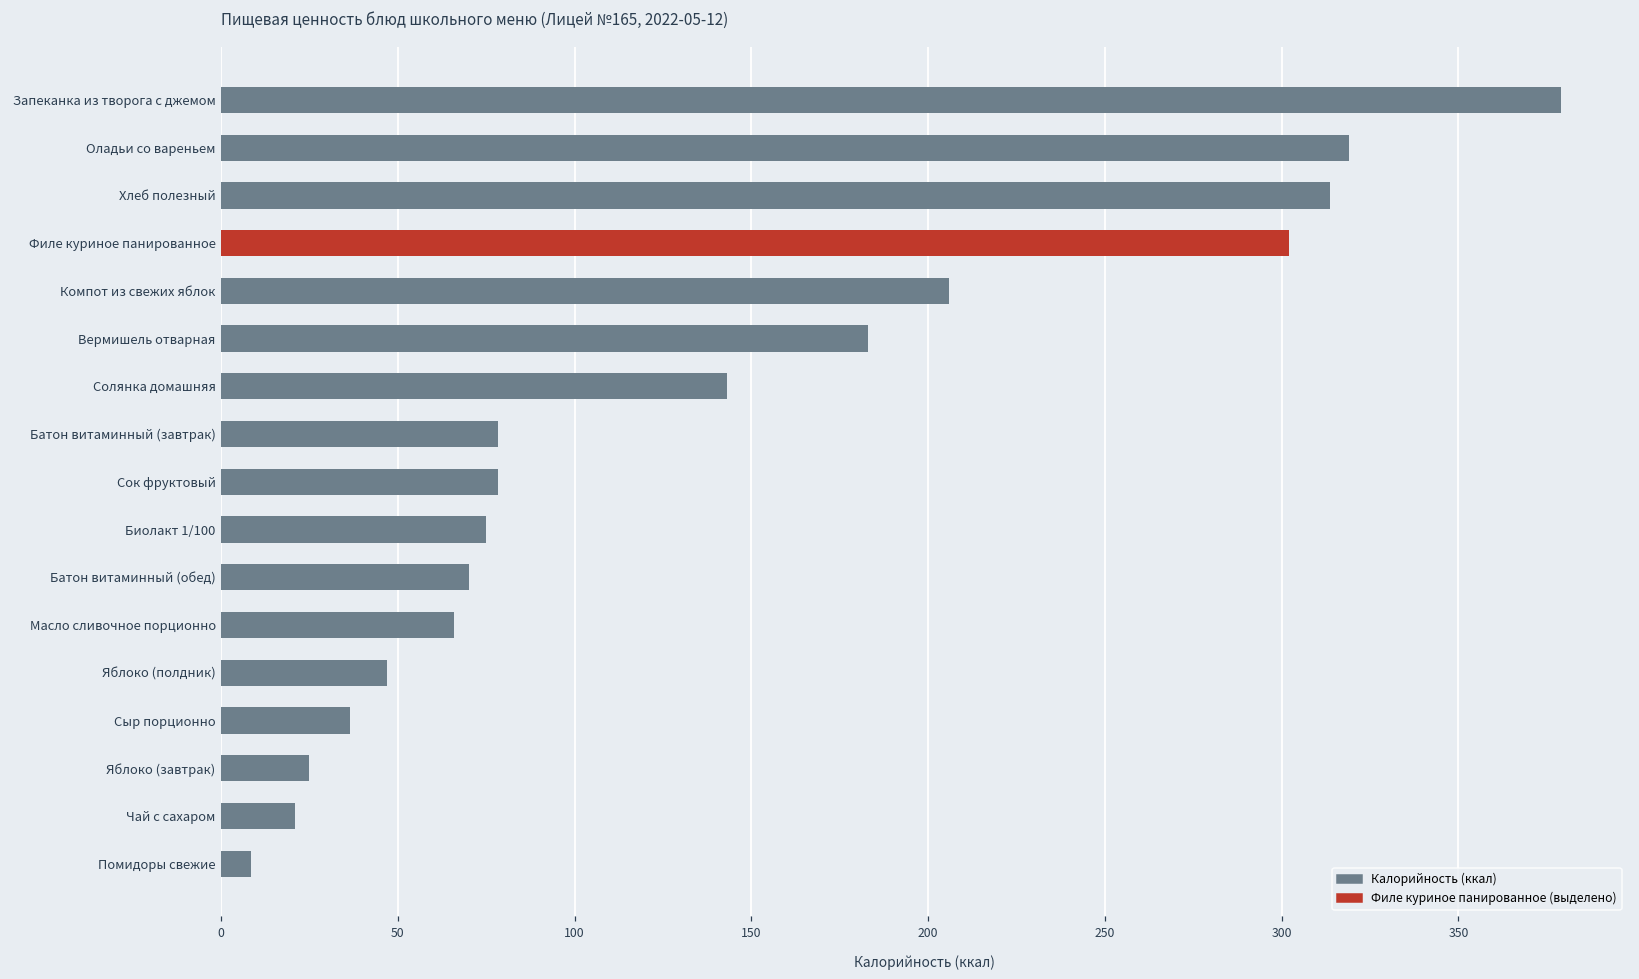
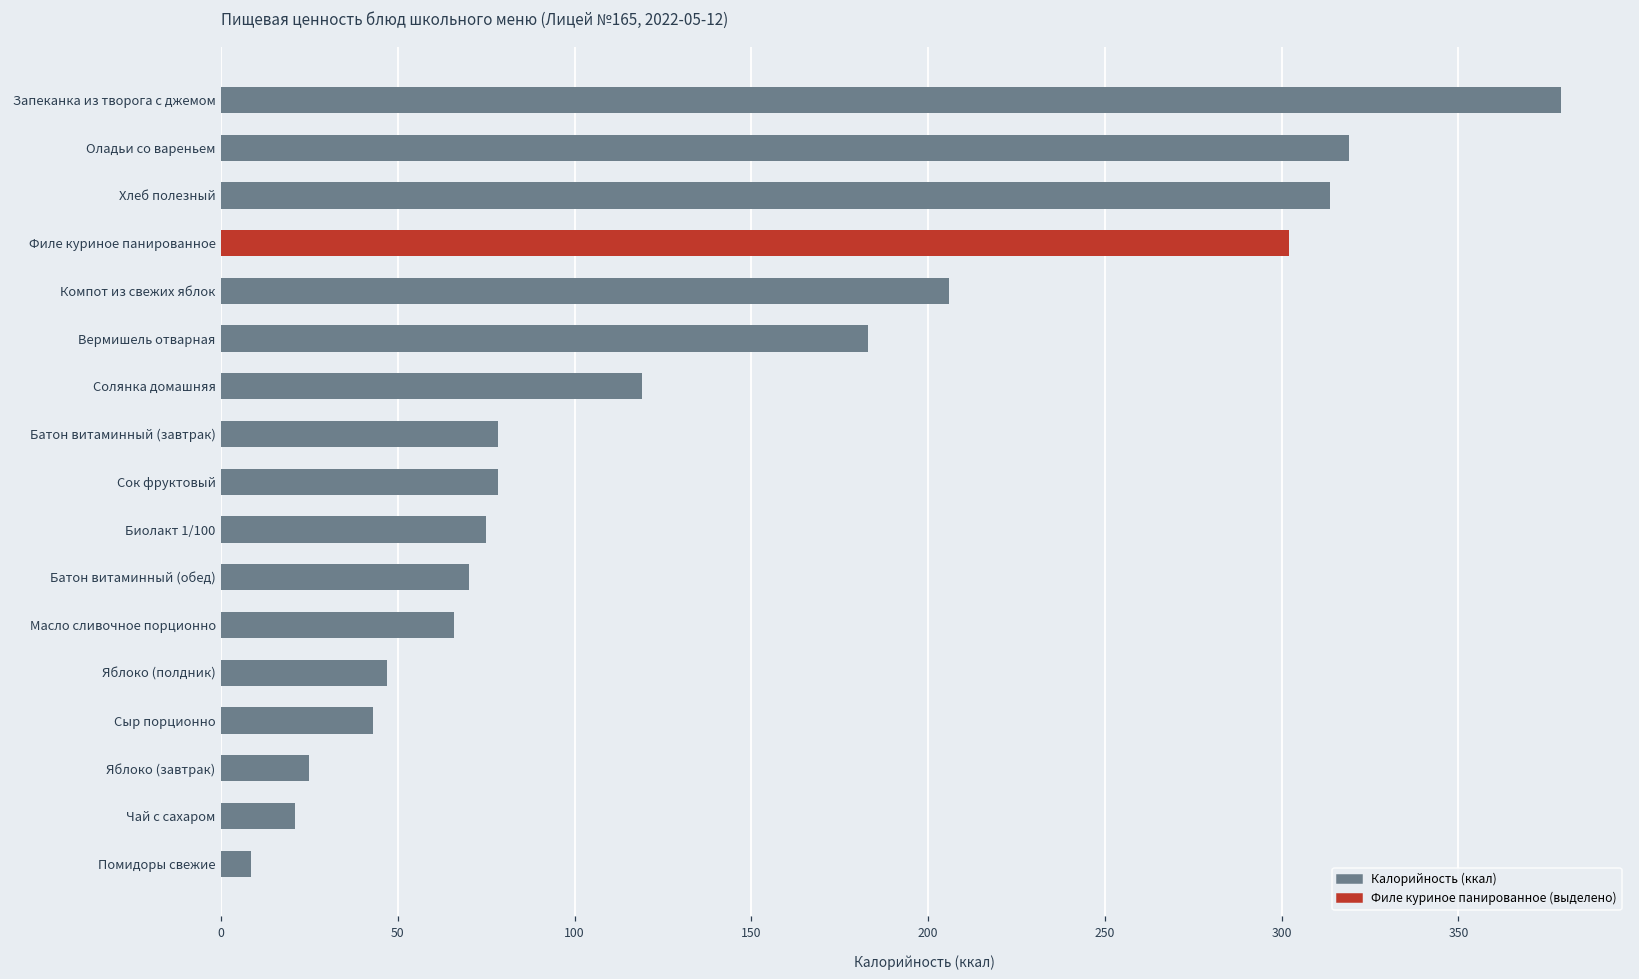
  {
    "Запеканка из творога с джемом": 379,
    "Оладьи со вареньем": 319,
    "Хлеб полезный": 314,
    "Филе куриное панированное": 302,
    "Компот из свежих яблок": 206,
    "Вермишель отварная": 183,
-   "Солянка домашняя": 143,
+   "Солянка домашняя": 119,
    "Батон витаминный (завтрак)": 78,
    "Сок фруктовый": 78,
    "Биолакт 1/100": 75,
    "Батон витаминный (обед)": 70,
    "Масло сливочное порционно": 66,
    "Яблоко (полдник)": 47,
-   "Сыр порционно": 37,
+   "Сыр порционно": 43,
    "Яблоко (завтрак)": 25,
    "Чай с сахаром": 21,
    "Помидоры свежие": 9
  }
